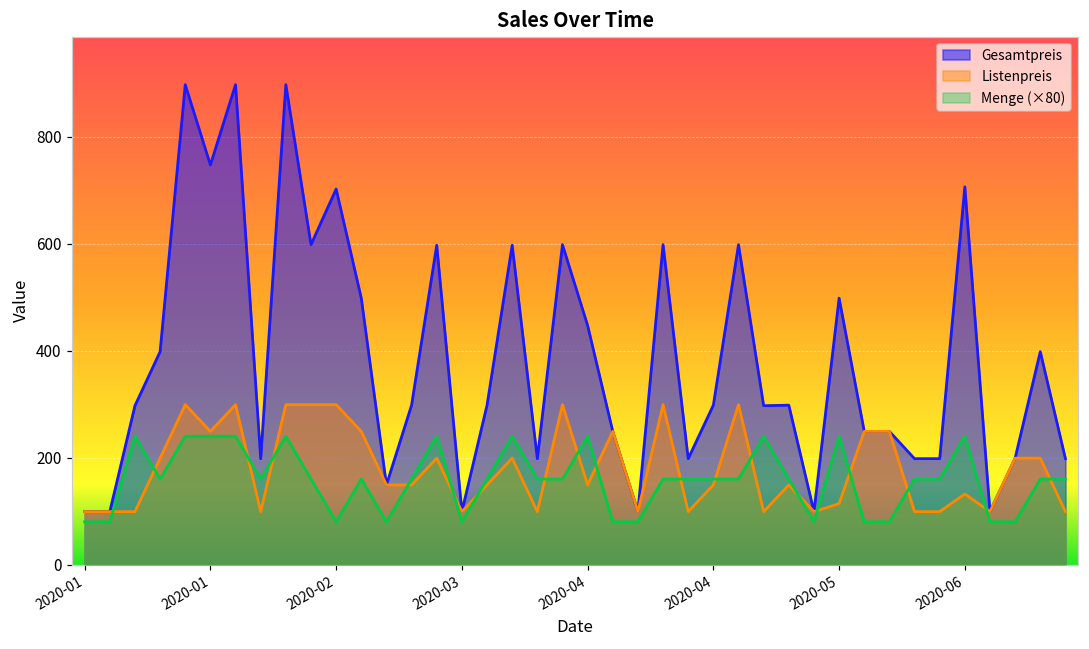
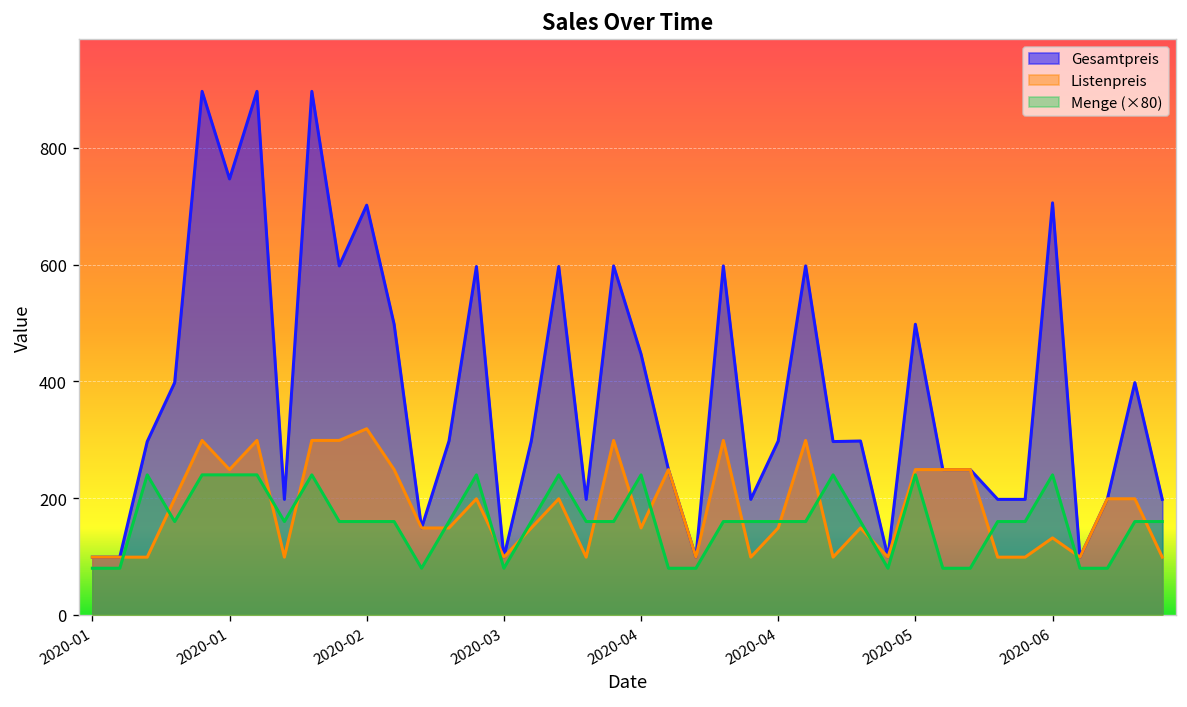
  {
    "Gesamtpreis": {
      "2020-02": 700,
      "2020-05": 500,
      "2020-06": 710
    },
    "Listenpreis": {
-     "2020-02": 300,
-     "2020-05": 110,
+     "2020-02": 320,
+     "2020-05": 250,
      "2020-06": 130
    },
    "Menge (×80)": {
-     "2020-02": 80,
+     "2020-02": 160,
      "2020-03": 80,
      "2020-05": 240,
      "2020-06": 240
    }
  }
